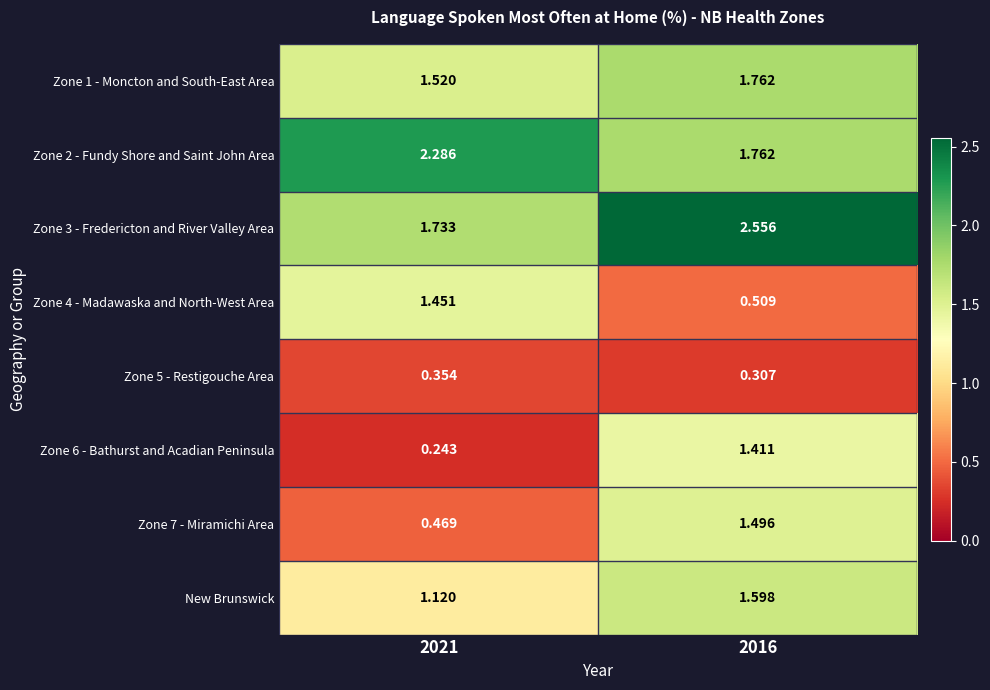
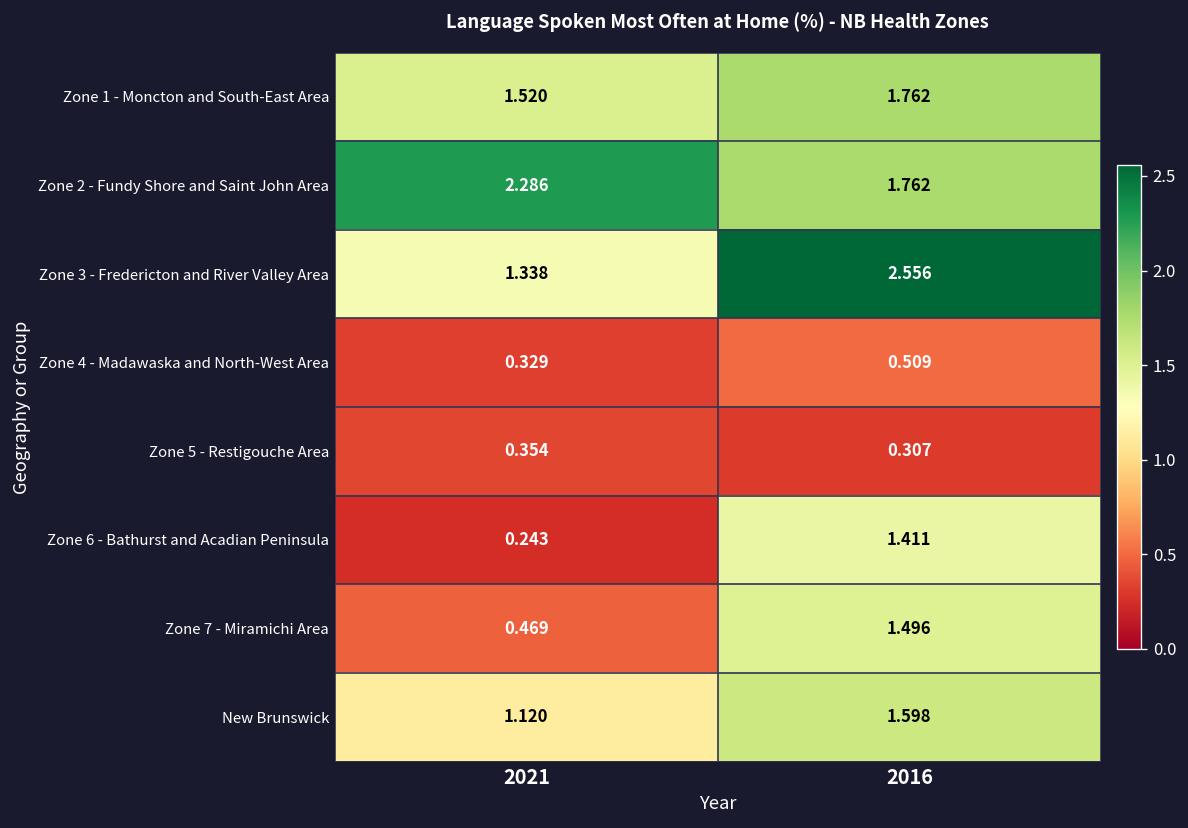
  {
    "Zone 1 - Moncton and South-East Area": {
      "2021": 1.520,
      "2016": 1.762
    },
    "Zone 2 - Fundy Shore and Saint John Area": {
      "2021": 2.286,
      "2016": 1.762
    },
    "Zone 3 - Fredericton and River Valley Area": {
-     "2021": 1.733,
+     "2021": 1.338,
      "2016": 2.556
    },
    "Zone 4 - Madawaska and North-West Area": {
-     "2021": 1.451,
+     "2021": 0.329,
      "2016": 0.509
    },
    "Zone 5 - Restigouche Area": {
      "2021": 0.354,
      "2016": 0.307
    },
    "Zone 6 - Bathurst and Acadian Peninsula": {
      "2021": 0.243,
      "2016": 1.411
    },
    "Zone 7 - Miramichi Area": {
      "2021": 0.469,
      "2016": 1.496
    },
    "New Brunswick": {
      "2021": 1.120,
      "2016": 1.598
    }
  }
